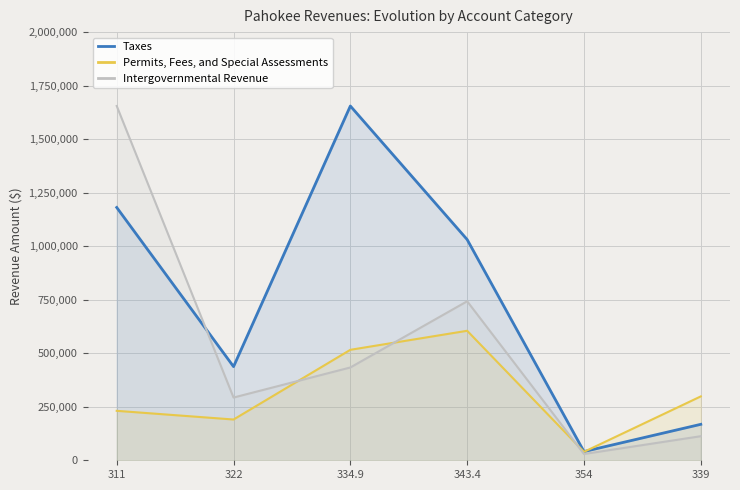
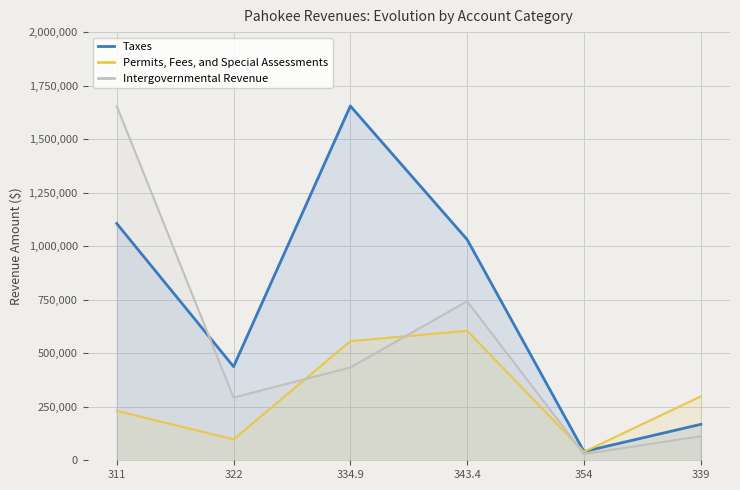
  {
    "Taxes": {
-     "311": "1,180,000",
+     "311": "1,110,000",
      "322": "440,000",
      "334.9": "1,650,000",
      "343.4": "1,030,000",
      "339": "170,000"
    },
    "Permits, Fees, and Special Assessments": {
      "311": "230,000",
-     "322": "190,000",
-     "334.9": "520,000",
+     "322": "100,000",
+     "334.9": "560,000",
      "343.4": "600,000",
      "339": "300,000"
    },
    "Intergovernmental Revenue": {
      "311": "1,650,000",
      "322": "290,000",
      "334.9": "430,000",
      "343.4": "740,000",
      "339": "110,000"
    }
  }
